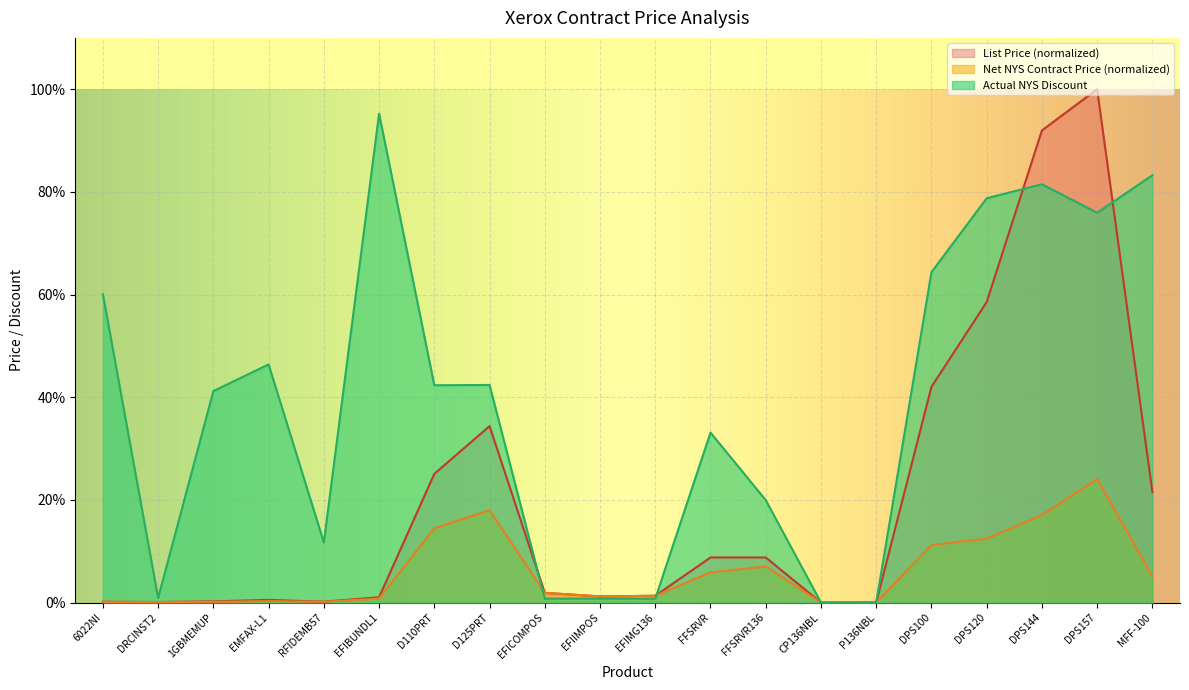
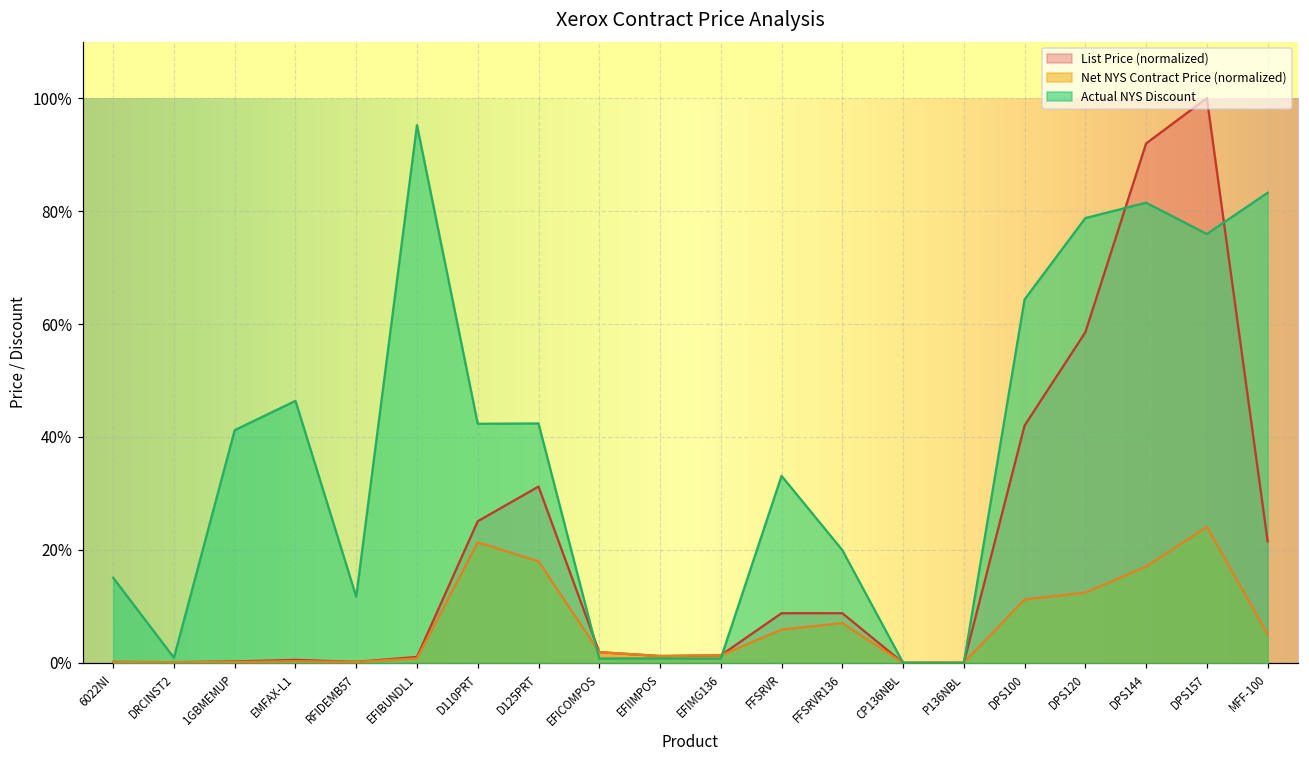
  {
    "List Price (normalized)": {
      "D110PRT": "25%",
-     "D125PRT": "34%",
+     "D125PRT": "31%",
      "FFSRVR": "9%",
      "FFSRVR136": "9%",
      "DPS100": "42%",
      "DPS120": "59%",
      "DPS144": "92%",
      "MFF-100": "22%"
    },
    "Net NYS Contract Price (normalized)": {
-     "D110PRT": "14%",
+     "D110PRT": "21%",
      "D125PRT": "18%",
      "FFSRVR": "6%",
      "FFSRVR136": "7%",
      "DPS100": "11%",
      "DPS120": "12%",
      "DPS144": "17%",
      "DPS157": "24%",
      "MFF-100": "5%"
    },
    "Actual NYS Discount": {
-     "6022NI": "60%",
+     "6022NI": "15%",
      "DRCINST2": "1%",
      "1GBMEMUP": "41%",
      "EMFAX-L1": "46%",
      "RFIDEMB57": "12%",
      "EFIBUNDL1": "95%",
      "D110PRT": "42%",
      "D125PRT": "42%",
      "EFICOMPOS": "1%",
      "EFIMG136": "1%",
      "FFSRVR": "33%",
      "FFSRVR136": "20%",
      "DPS100": "64%",
      "DPS120": "79%",
      "DPS144": "81%",
      "DPS157": "76%",
      "MFF-100": "83%"
    }
  }
